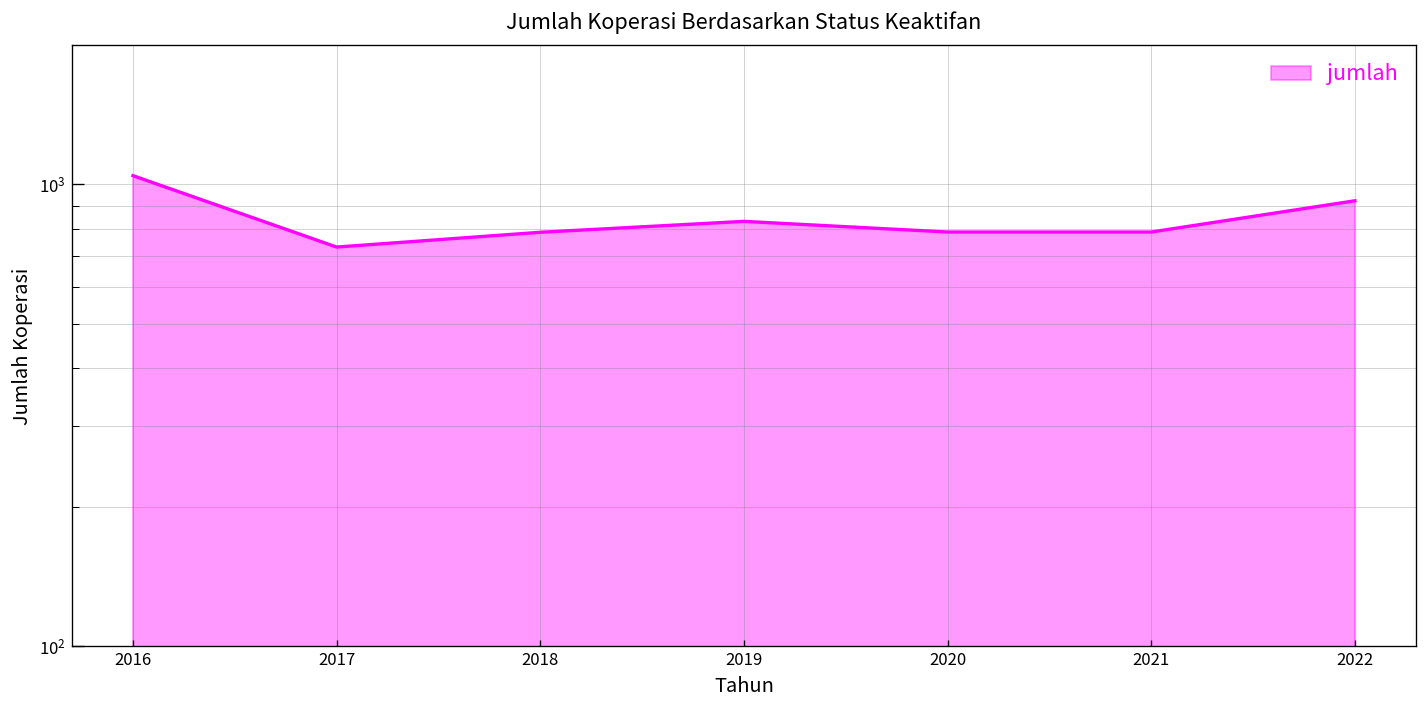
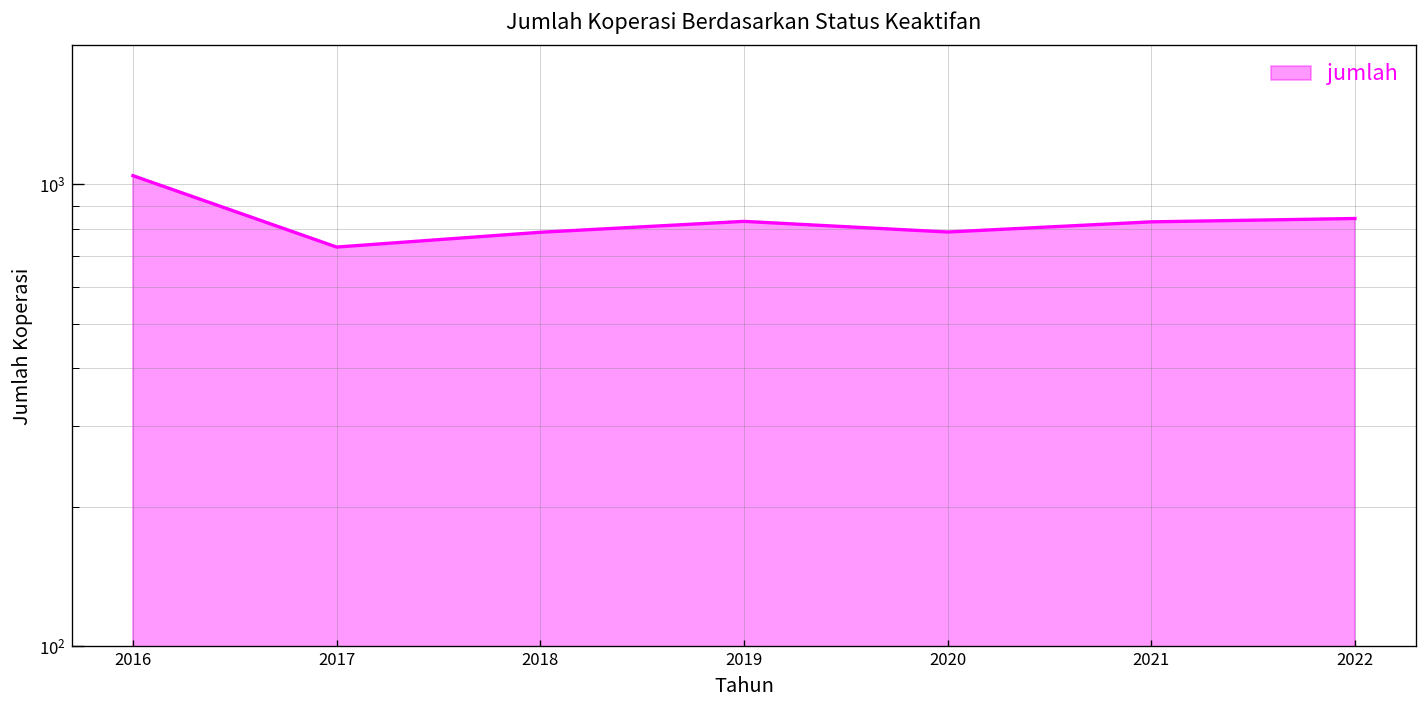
  {
    "2016": 1050,
    "2017": 730,
    "2018": 790,
    "2019": 830,
    "2020": 790,
-   "2021": 790,
-   "2022": 920
+   "2021": 830,
+   "2022": 840
  }
